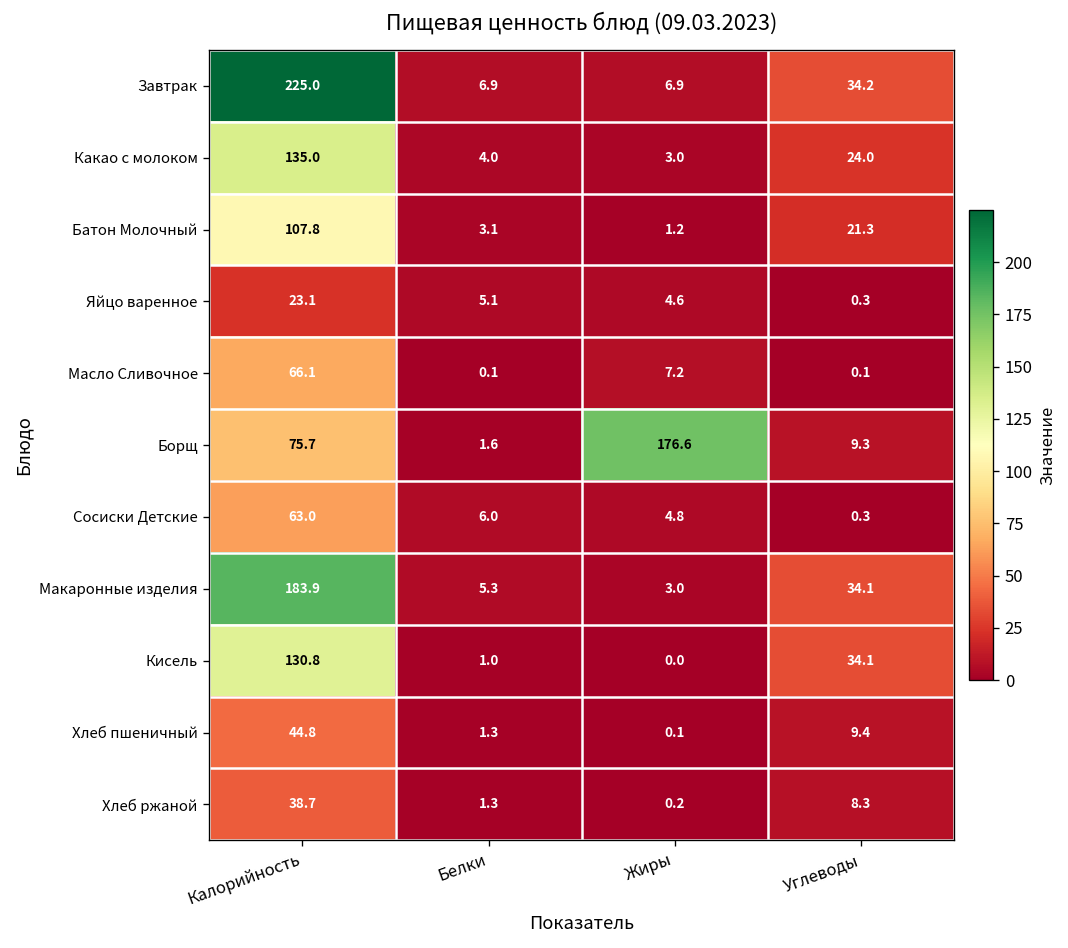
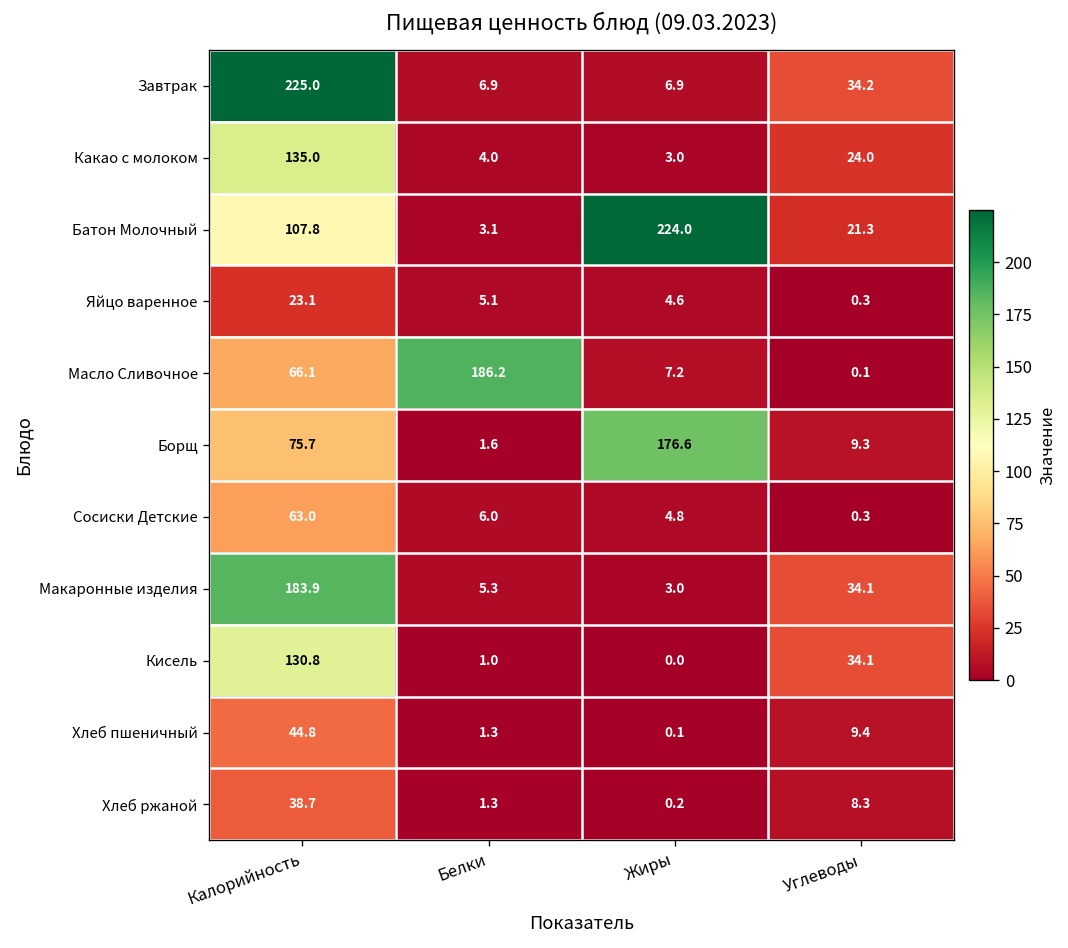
  {
    "Завтрак": {
      "Калорийность": 225.0,
      "Белки": 6.9,
      "Жиры": 6.9,
      "Углеводы": 34.2
    },
    "Какао с молоком": {
      "Калорийность": 135.0,
      "Белки": 4.0,
      "Жиры": 3.0,
      "Углеводы": 24.0
    },
    "Батон Молочный": {
      "Калорийность": 107.8,
      "Белки": 3.1,
-     "Жиры": 1.2,
+     "Жиры": 224.0,
      "Углеводы": 21.3
    },
    "Яйцо варенное": {
      "Калорийность": 23.1,
      "Белки": 5.1,
      "Жиры": 4.6,
      "Углеводы": 0.3
    },
    "Масло Сливочное": {
      "Калорийность": 66.1,
-     "Белки": 0.1,
+     "Белки": 186.2,
      "Жиры": 7.2,
      "Углеводы": 0.1
    },
    "Борщ": {
      "Калорийность": 75.7,
      "Белки": 1.6,
      "Жиры": 176.6,
      "Углеводы": 9.3
    },
    "Сосиски Детские": {
      "Калорийность": 63.0,
      "Белки": 6.0,
      "Жиры": 4.8,
      "Углеводы": 0.3
    },
    "Макаронные изделия": {
      "Калорийность": 183.9,
      "Белки": 5.3,
      "Жиры": 3.0,
      "Углеводы": 34.1
    },
    "Кисель": {
      "Калорийность": 130.8,
      "Белки": 1.0,
      "Жиры": 0.0,
      "Углеводы": 34.1
    },
    "Хлеб пшеничный": {
      "Калорийность": 44.8,
      "Белки": 1.3,
      "Жиры": 0.1,
      "Углеводы": 9.4
    },
    "Хлеб ржаной": {
      "Калорийность": 38.7,
      "Белки": 1.3,
      "Жиры": 0.2,
      "Углеводы": 8.3
    }
  }
